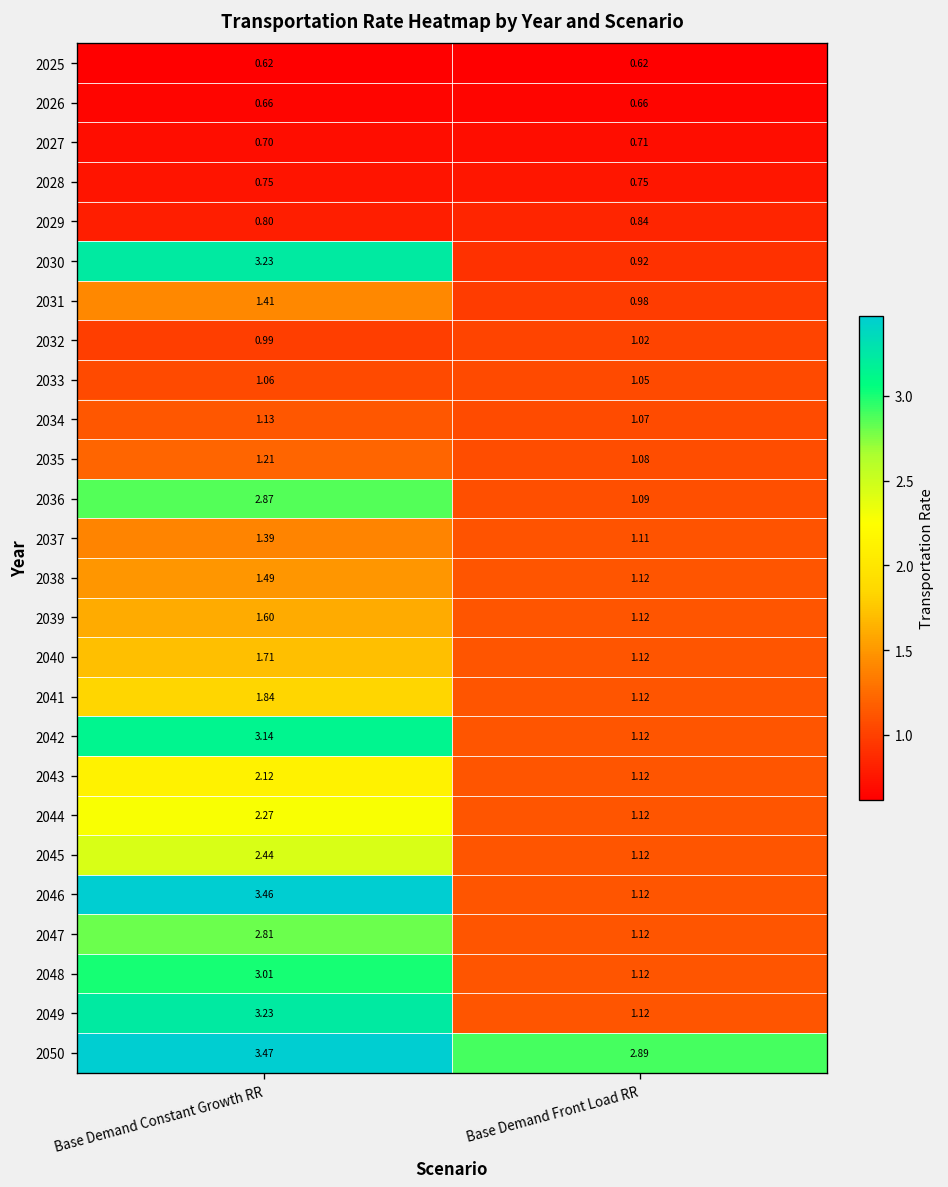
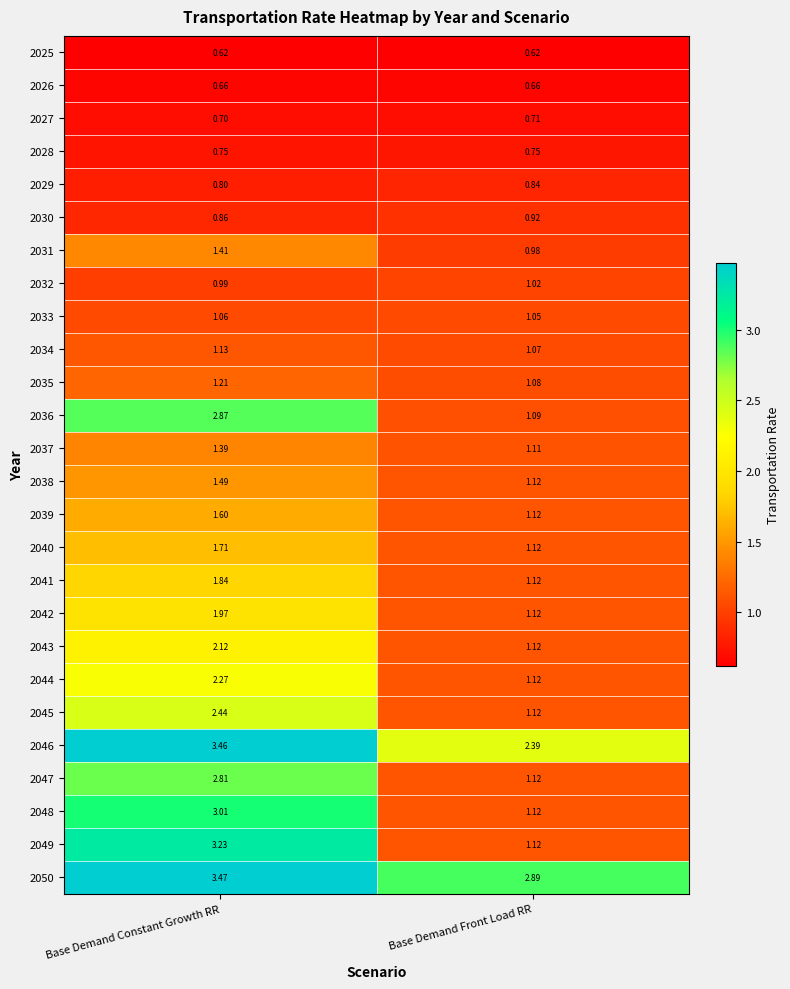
  {
    "2025": {
      "Base Demand Constant Growth RR": 0.62,
      "Base Demand Front Load RR": 0.62
    },
    "2026": {
      "Base Demand Constant Growth RR": 0.66,
      "Base Demand Front Load RR": 0.66
    },
    "2027": {
      "Base Demand Constant Growth RR": 0.70,
      "Base Demand Front Load RR": 0.71
    },
    "2028": {
      "Base Demand Constant Growth RR": 0.75,
      "Base Demand Front Load RR": 0.75
    },
    "2029": {
      "Base Demand Constant Growth RR": 0.80,
      "Base Demand Front Load RR": 0.84
    },
    "2030": {
-     "Base Demand Constant Growth RR": 3.23,
+     "Base Demand Constant Growth RR": 0.86,
      "Base Demand Front Load RR": 0.92
    },
    "2031": {
      "Base Demand Constant Growth RR": 1.41,
      "Base Demand Front Load RR": 0.98
    },
    "2032": {
      "Base Demand Constant Growth RR": 0.99,
      "Base Demand Front Load RR": 1.02
    },
    "2033": {
      "Base Demand Constant Growth RR": 1.06,
      "Base Demand Front Load RR": 1.05
    },
    "2034": {
      "Base Demand Constant Growth RR": 1.13,
      "Base Demand Front Load RR": 1.07
    },
    "2035": {
      "Base Demand Constant Growth RR": 1.21,
      "Base Demand Front Load RR": 1.08
    },
    "2036": {
      "Base Demand Constant Growth RR": 2.87,
      "Base Demand Front Load RR": 1.09
    },
    "2037": {
      "Base Demand Constant Growth RR": 1.39,
      "Base Demand Front Load RR": 1.11
    },
    "2038": {
      "Base Demand Constant Growth RR": 1.49,
      "Base Demand Front Load RR": 1.12
    },
    "2039": {
      "Base Demand Constant Growth RR": 1.60,
      "Base Demand Front Load RR": 1.12
    },
    "2040": {
      "Base Demand Constant Growth RR": 1.71,
      "Base Demand Front Load RR": 1.12
    },
    "2041": {
      "Base Demand Constant Growth RR": 1.84,
      "Base Demand Front Load RR": 1.12
    },
    "2042": {
-     "Base Demand Constant Growth RR": 3.14,
+     "Base Demand Constant Growth RR": 1.97,
      "Base Demand Front Load RR": 1.12
    },
    "2043": {
      "Base Demand Constant Growth RR": 2.12,
      "Base Demand Front Load RR": 1.12
    },
    "2044": {
      "Base Demand Constant Growth RR": 2.27,
      "Base Demand Front Load RR": 1.12
    },
    "2045": {
      "Base Demand Constant Growth RR": 2.44,
      "Base Demand Front Load RR": 1.12
    },
    "2046": {
      "Base Demand Constant Growth RR": 3.46,
-     "Base Demand Front Load RR": 1.12
+     "Base Demand Front Load RR": 2.39
    },
    "2047": {
      "Base Demand Constant Growth RR": 2.81,
      "Base Demand Front Load RR": 1.12
    },
    "2048": {
      "Base Demand Constant Growth RR": 3.01,
      "Base Demand Front Load RR": 1.12
    },
    "2049": {
      "Base Demand Constant Growth RR": 3.23,
      "Base Demand Front Load RR": 1.12
    },
    "2050": {
      "Base Demand Constant Growth RR": 3.47,
      "Base Demand Front Load RR": 2.89
    }
  }
